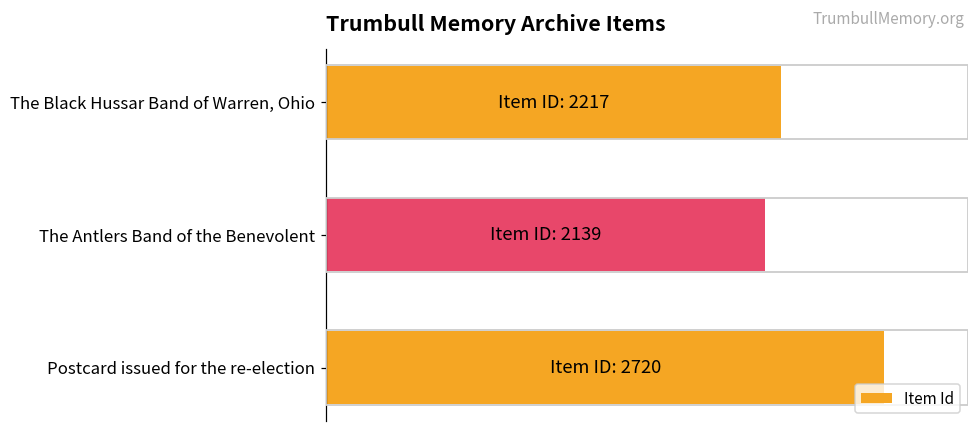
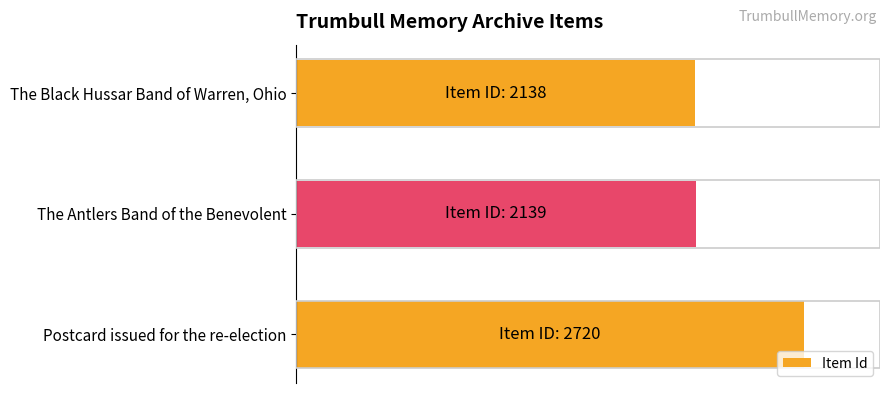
  {
-   "The Black Hussar Band of Warren, Ohio": 2217,
+   "The Black Hussar Band of Warren, Ohio": 2138,
    "The Antlers Band of the Benevolent": 2139,
    "Postcard issued for the re-election": 2720
  }
